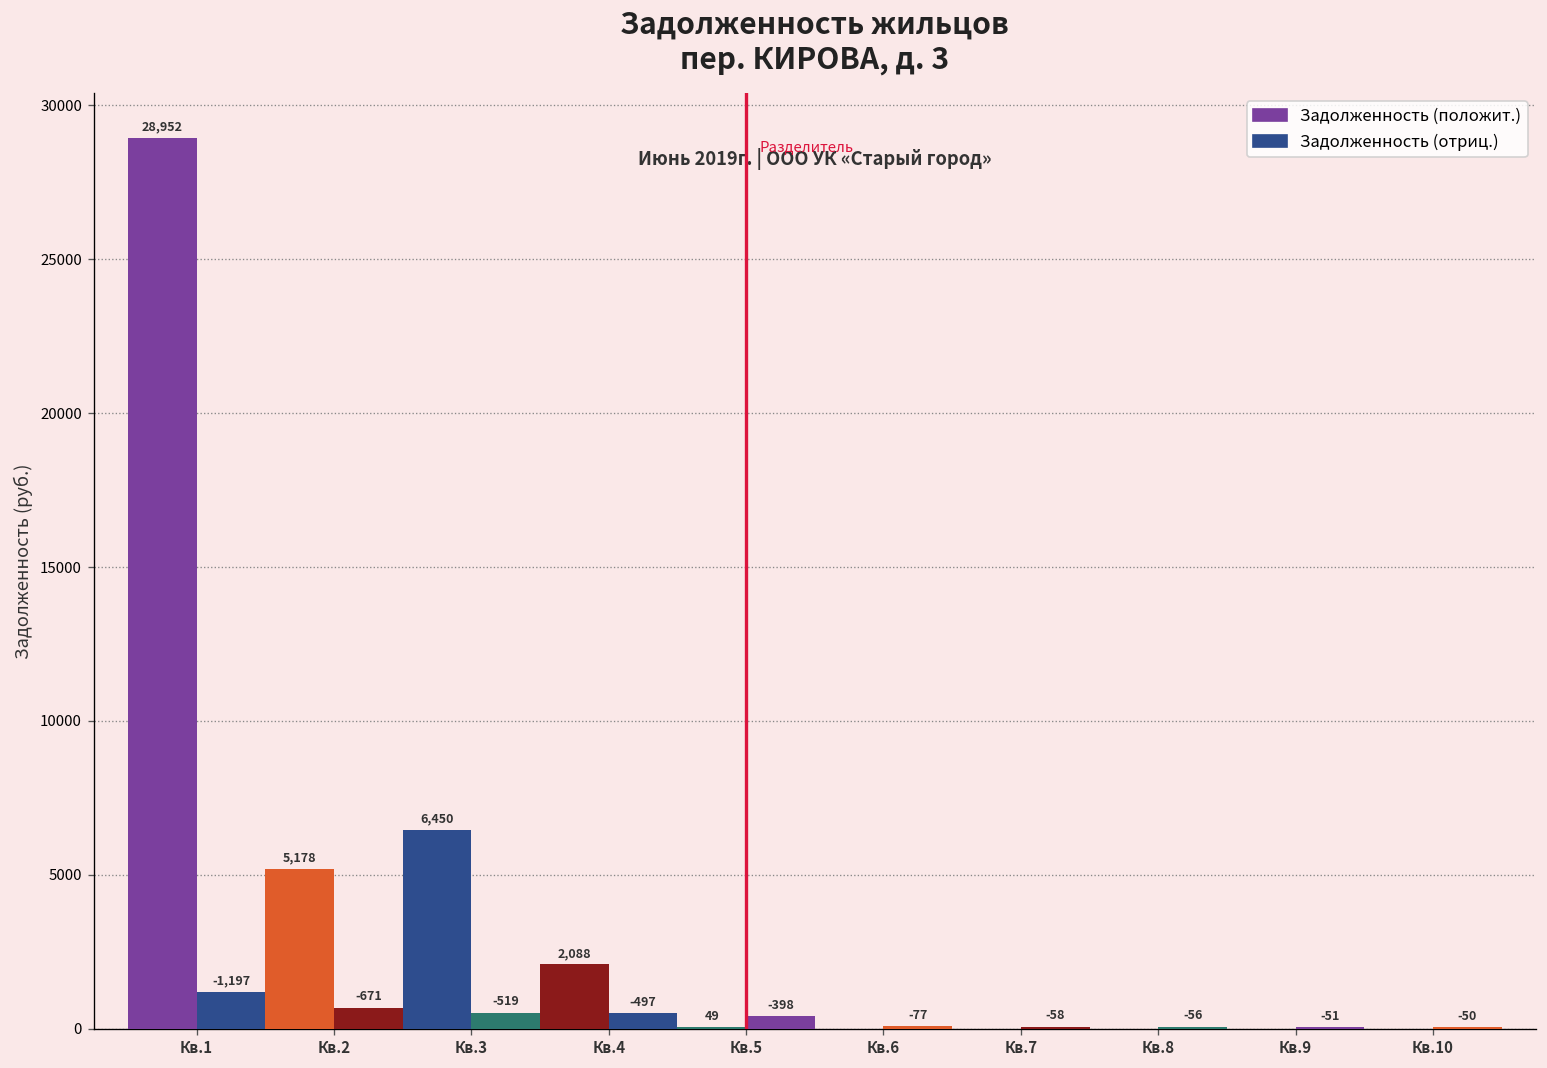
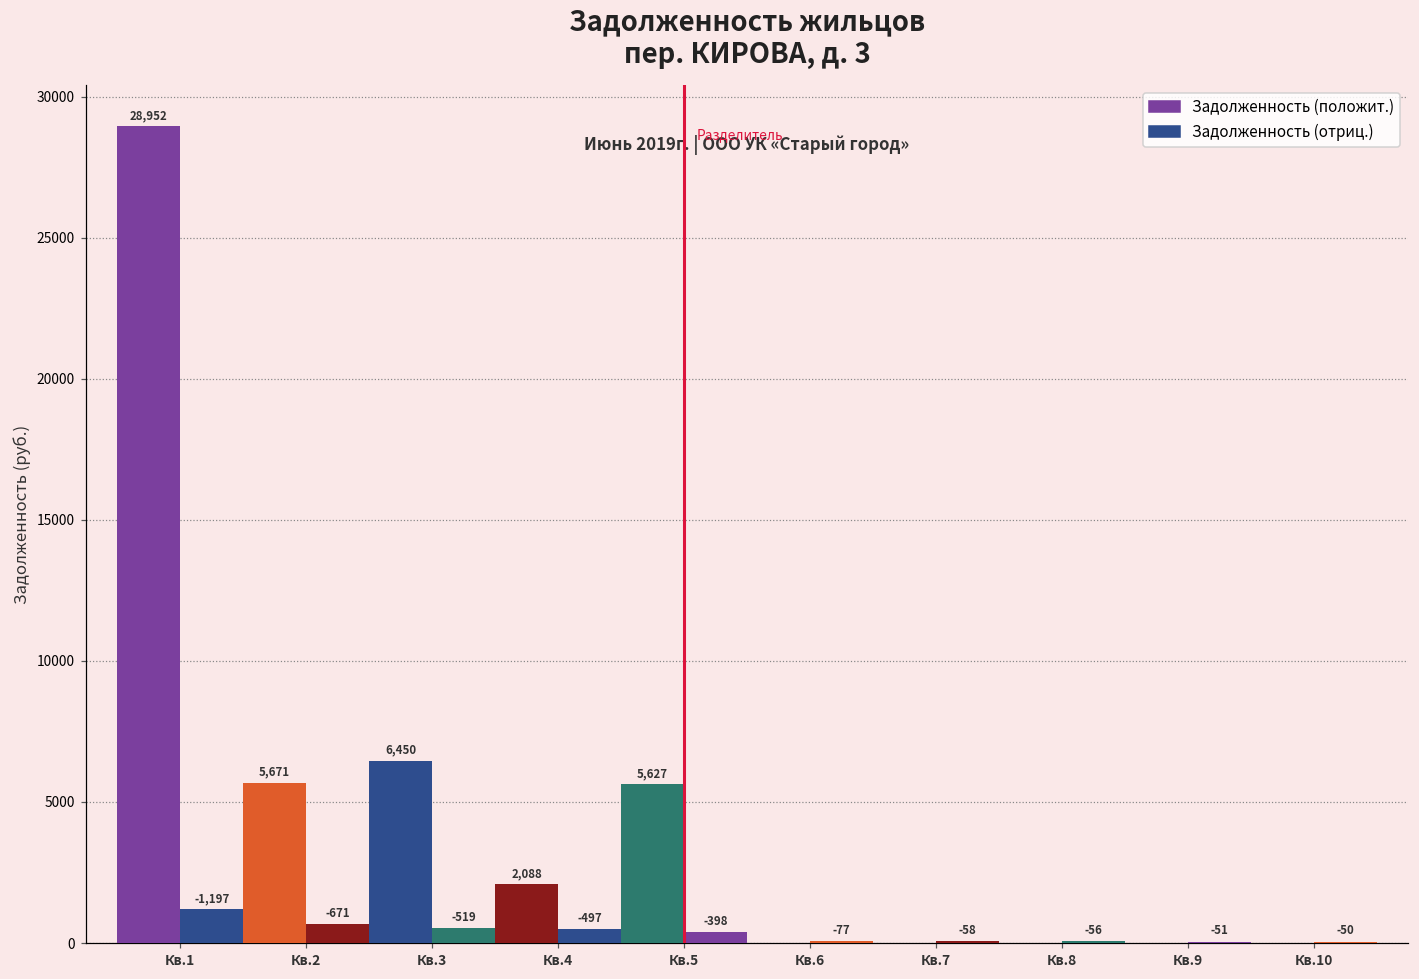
  {
    "Задолженность (положит.)": {
      "Кв.1": "28,952",
-     "Кв.2": "5,178",
+     "Кв.2": "5,671",
      "Кв.3": "6,450",
      "Кв.4": "2,088",
-     "Кв.5": "49"
+     "Кв.5": "5,627"
    }
  }
